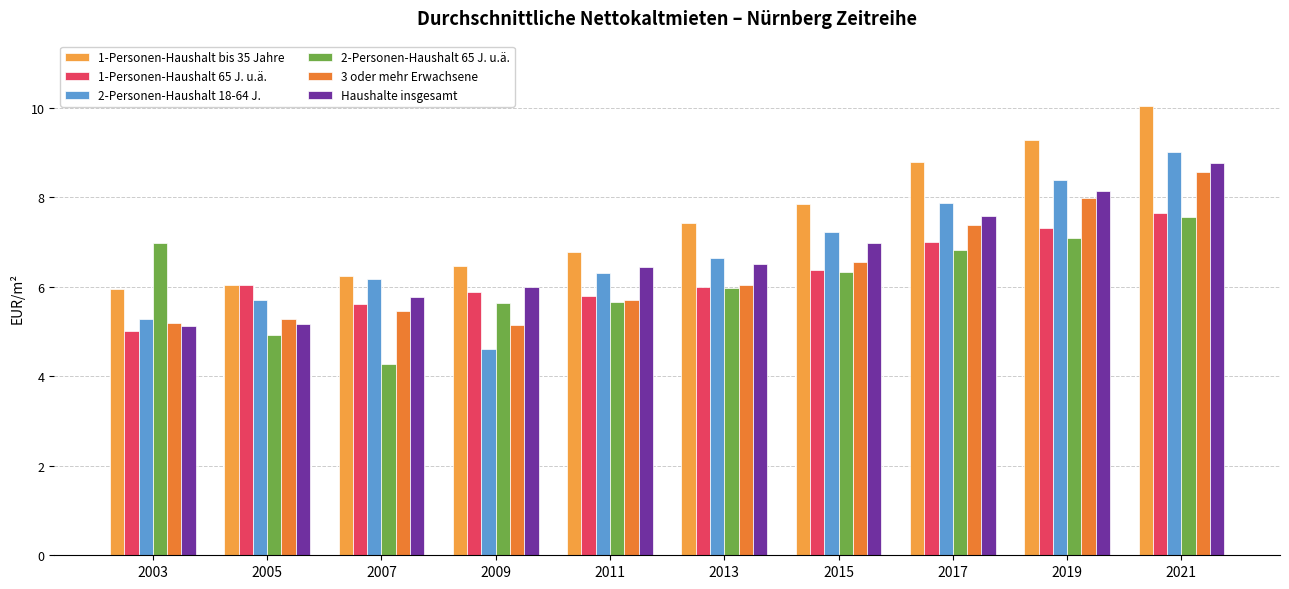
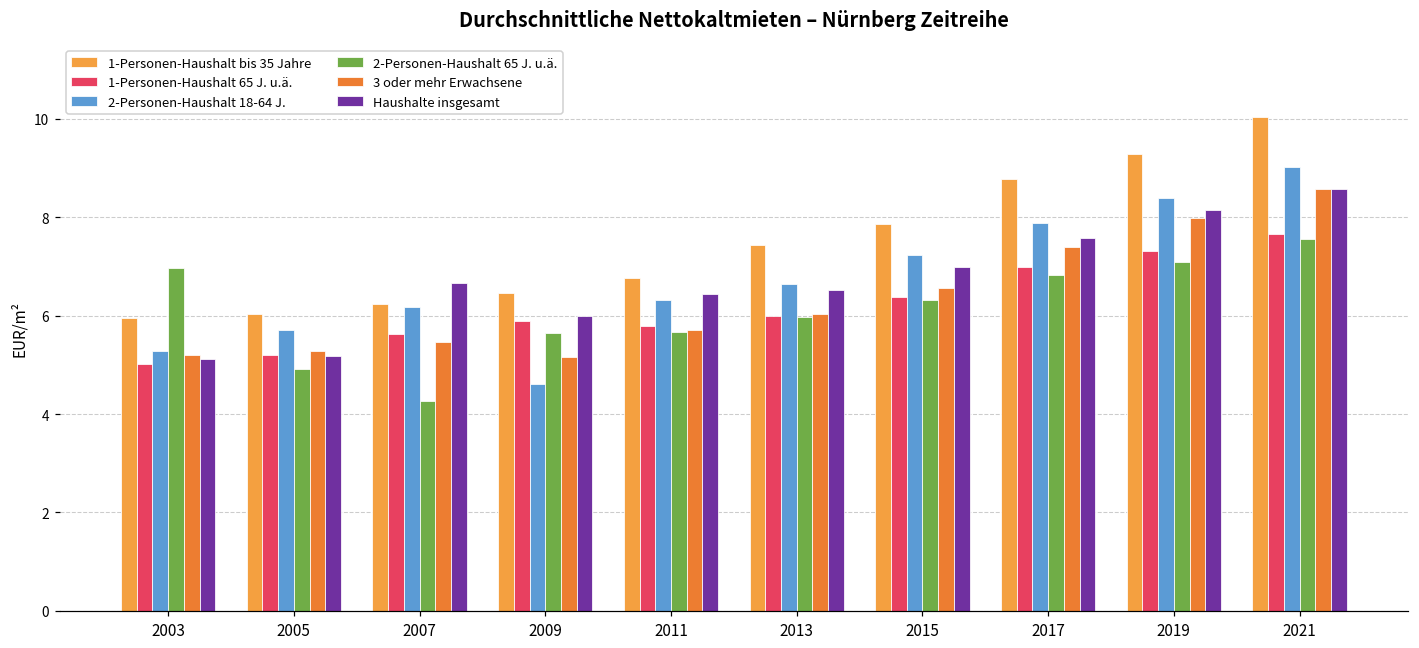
  {
    "1-Personen-Haushalt 65 J. u.ä.": {
      "2003": 5.0,
-     "2005": 6.0,
+     "2005": 5.2,
      "2007": 5.6,
      "2009": 5.9,
      "2011": 5.8,
      "2013": 6.0,
      "2015": 6.4,
      "2017": 7.0,
      "2019": 7.3,
      "2021": 7.7
    },
    "2-Personen-Haushalt 18-64 J.": {
      "2003": 5.3,
      "2005": 5.7,
      "2007": 6.2,
      "2009": 4.6,
      "2011": 6.3,
      "2013": 6.7,
      "2015": 7.2,
      "2017": 7.9,
      "2019": 8.4,
      "2021": 9.0
    },
    "2-Personen-Haushalt 65 J. u.ä.": {
      "2003": 7.0,
      "2005": 4.9,
      "2007": 4.3,
      "2009": 5.6,
      "2011": 5.7,
      "2013": 6.0,
      "2015": 6.3,
      "2017": 6.8,
      "2019": 7.1,
      "2021": 7.6
    },
    "Haushalte insgesamt": {
      "2003": 5.1,
      "2005": 5.2,
-     "2007": 5.8,
+     "2007": 6.7,
      "2009": 6.0,
      "2011": 6.4,
      "2013": 6.5,
      "2015": 7.0,
      "2017": 7.6,
      "2019": 8.1,
-     "2021": 8.8
+     "2021": 8.6
    }
  }
